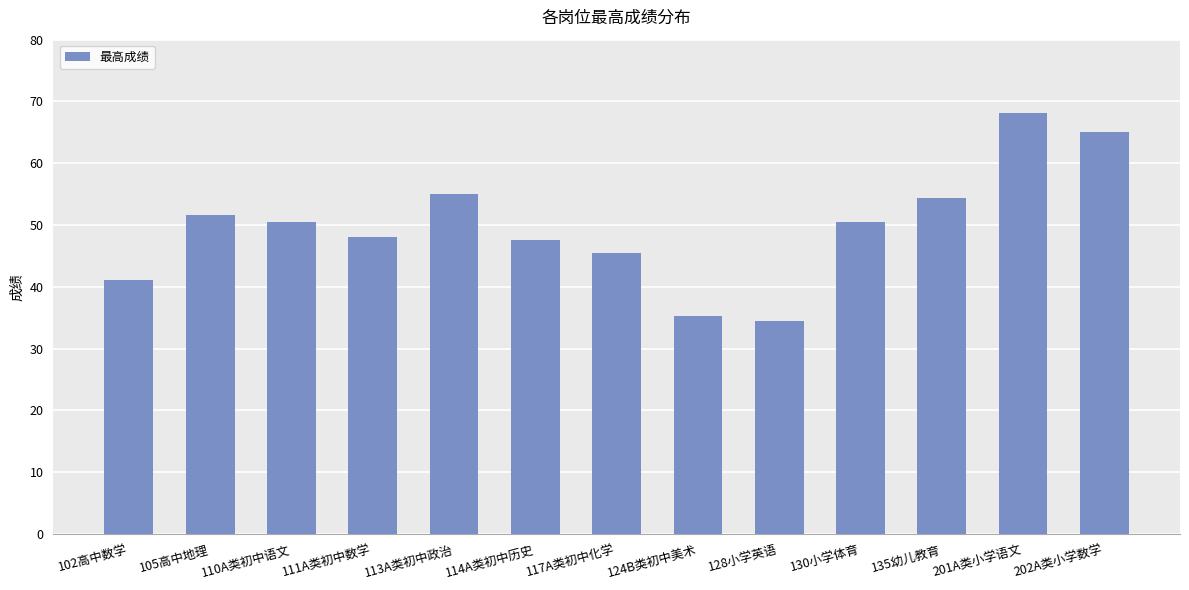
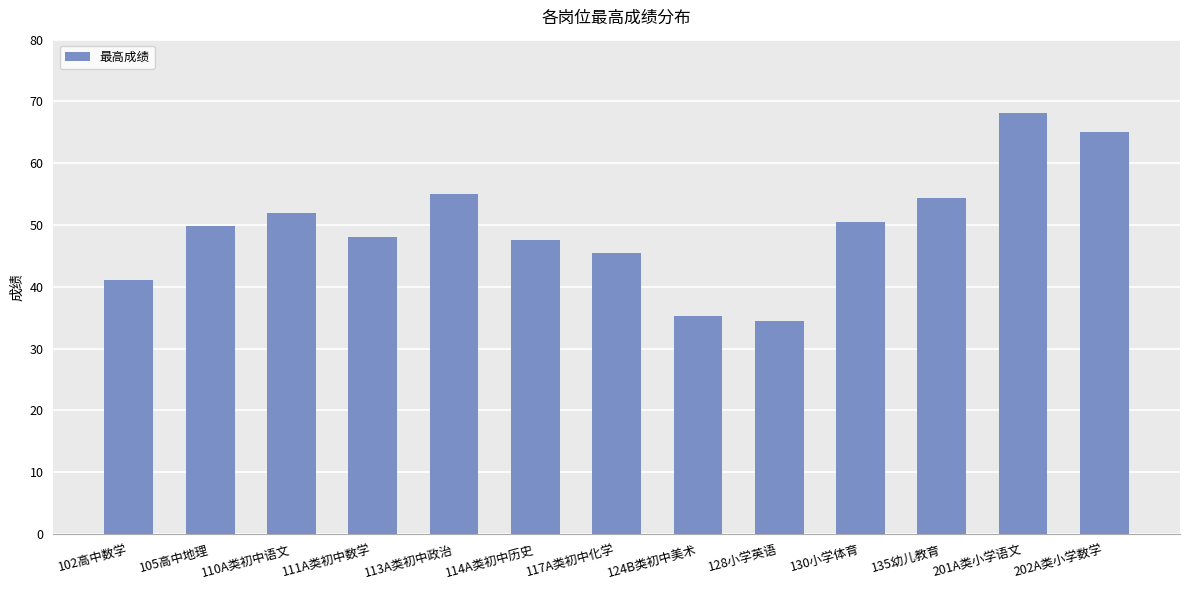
  {
    "102高中数学": 41,
-   "105高中地理": 52,
-   "110A类初中语文": 51,
+   "105高中地理": 50,
+   "110A类初中语文": 52,
    "111A类初中数学": 48,
    "113A类初中政治": 55,
    "114A类初中历史": 48,
    "117A类初中化学": 45,
    "124B类初中美术": 35,
    "128小学英语": 34,
    "130小学体育": 51,
    "135幼儿教育": 54,
    "201A类小学语文": 68,
    "202A类小学数学": 65
  }
